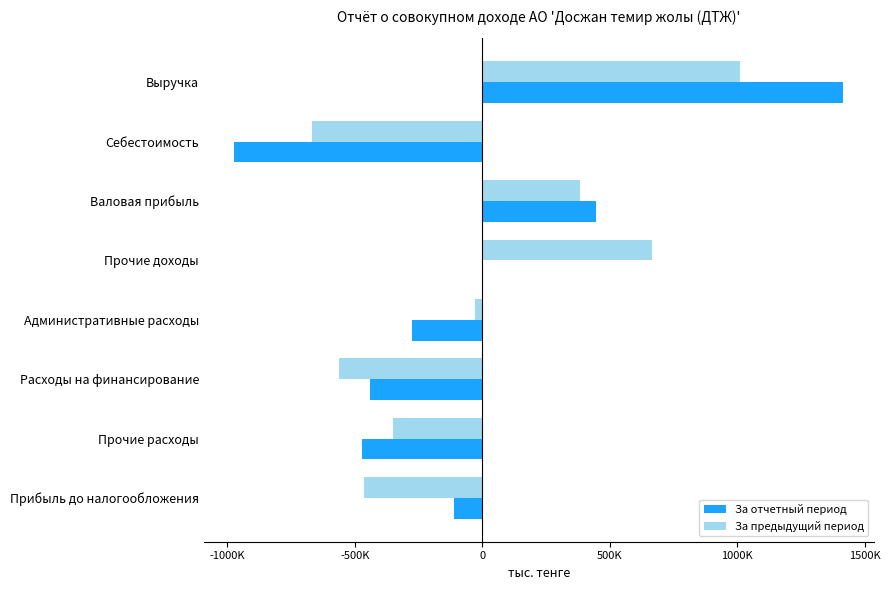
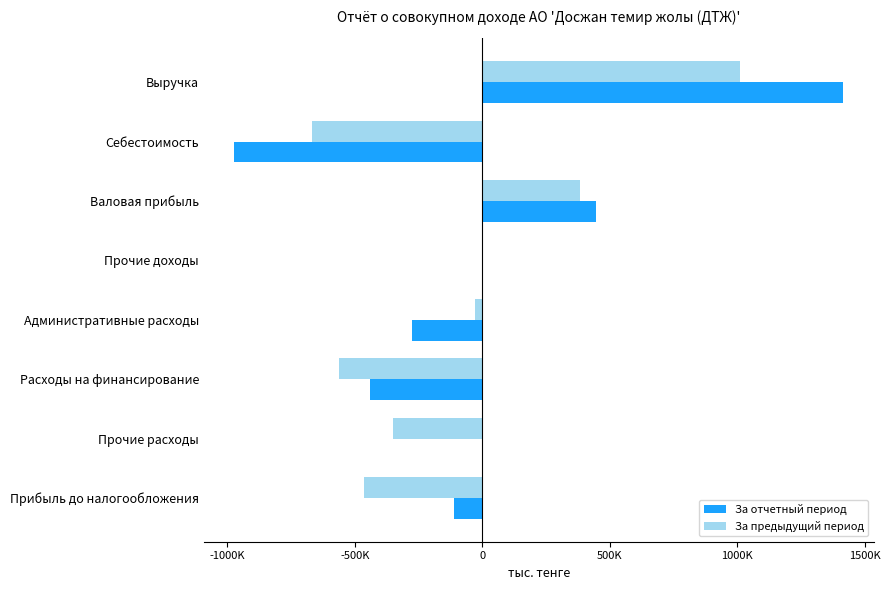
  {
    "За отчетный период": {
      "Выручка": 1420000,
      "Себестоимость": -970000,
      "Валовая прибыль": 440000,
      "Административные расходы": -270000,
      "Расходы на финансирование": -440000,
-     "Прочие расходы": -470000,
+     "Прочие расходы": 0,
      "Прибыль до налогообложения": -110000
    },
    "За предыдущий период": {
      "Выручка": 1010000,
      "Себестоимость": -670000,
      "Валовая прибыль": 380000,
-     "Прочие доходы": 670000,
+     "Прочие доходы": 0,
      "Административные расходы": -30000,
      "Расходы на финансирование": -560000,
      "Прочие расходы": -350000,
      "Прибыль до налогообложения": -460000
    }
  }
